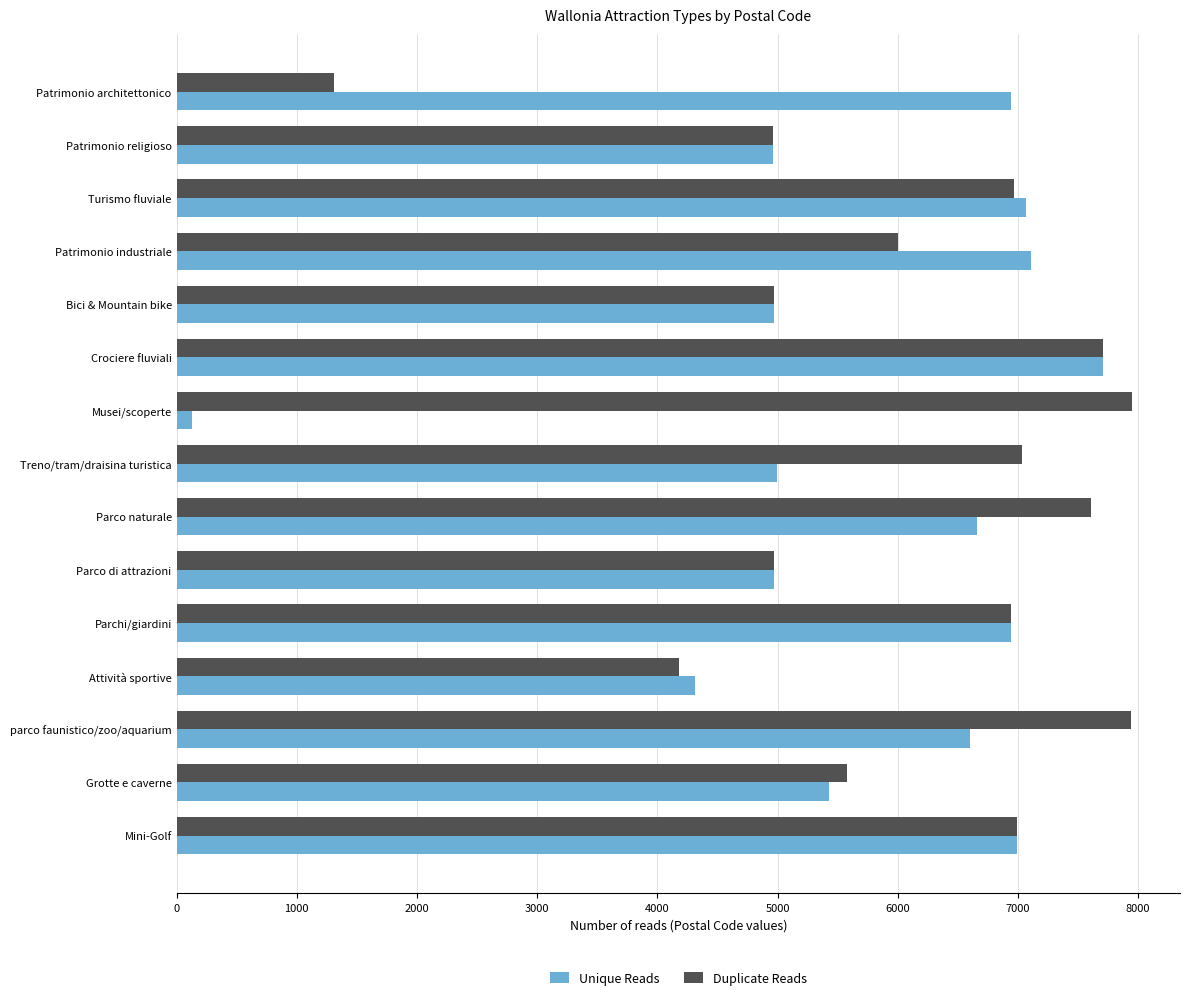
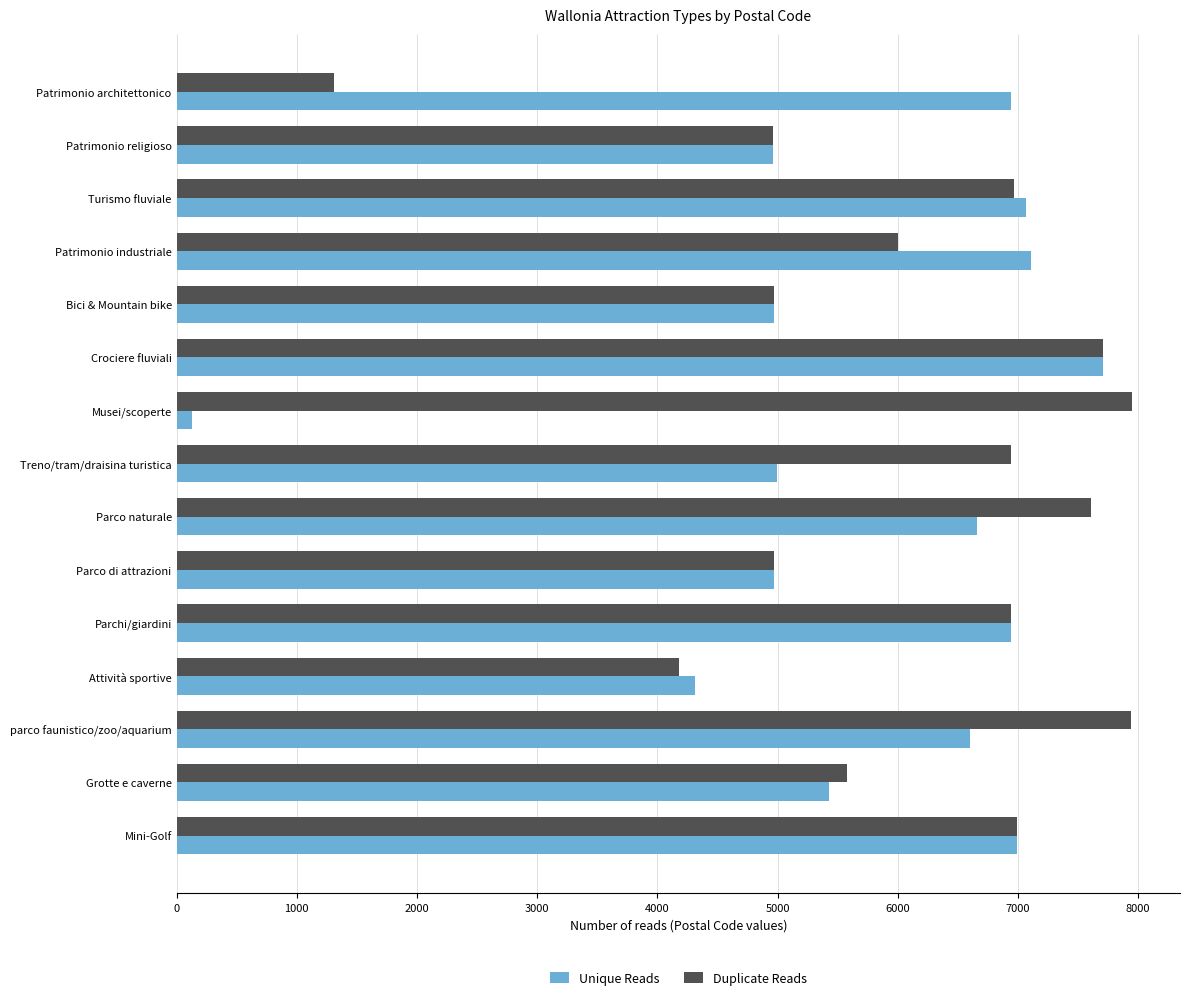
  {
    "Unique Reads": {
      "Patrimonio architettonico": 6940,
      "Patrimonio religioso": 4960,
      "Turismo fluviale": 7070,
      "Patrimonio industriale": 7110,
      "Bici & Mountain bike": 4970,
      "Crociere fluviali": 7710,
      "Musei/scoperte": 130,
      "Treno/tram/draisina turistica": 5000,
      "Parco naturale": 6660,
      "Parco di attrazioni": 4970,
      "Parchi/giardini": 6940,
      "Attività sportive": 4310,
      "parco faunistico/zoo/aquarium": 6600,
      "Grotte e caverne": 5430,
      "Mini-Golf": 6990
    },
    "Duplicate Reads": {
      "Patrimonio architettonico": 1310,
      "Patrimonio religioso": 4960,
      "Turismo fluviale": 6970,
      "Patrimonio industriale": 6000,
      "Bici & Mountain bike": 4970,
      "Crociere fluviali": 7710,
      "Musei/scoperte": 7950,
-     "Treno/tram/draisina turistica": 7040,
+     "Treno/tram/draisina turistica": 6940,
      "Parco naturale": 7600,
      "Parco di attrazioni": 4970,
      "Parchi/giardini": 6940,
      "Attività sportive": 4180,
      "parco faunistico/zoo/aquarium": 7940,
      "Grotte e caverne": 5580,
      "Mini-Golf": 6990
    }
  }
